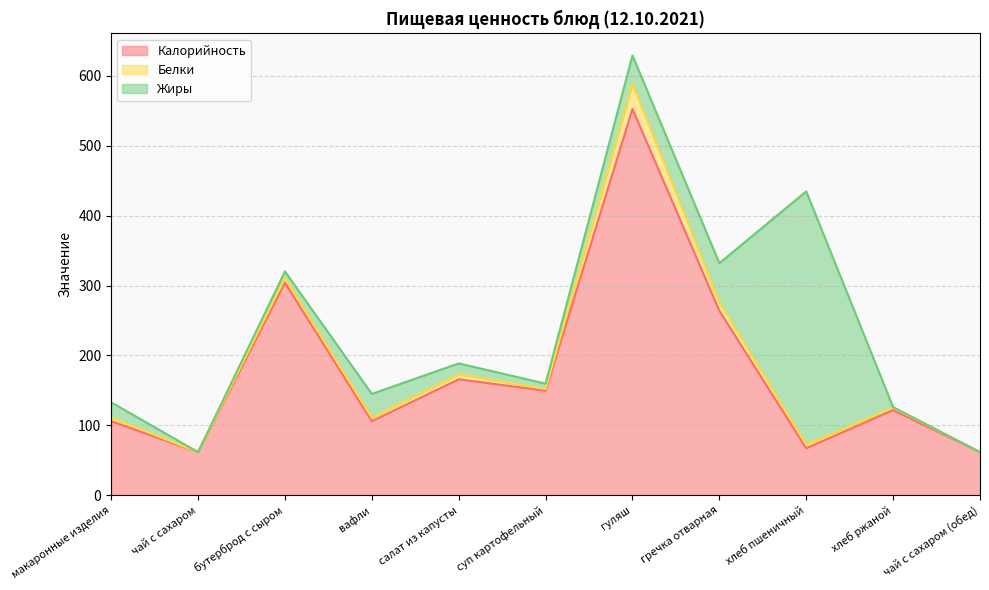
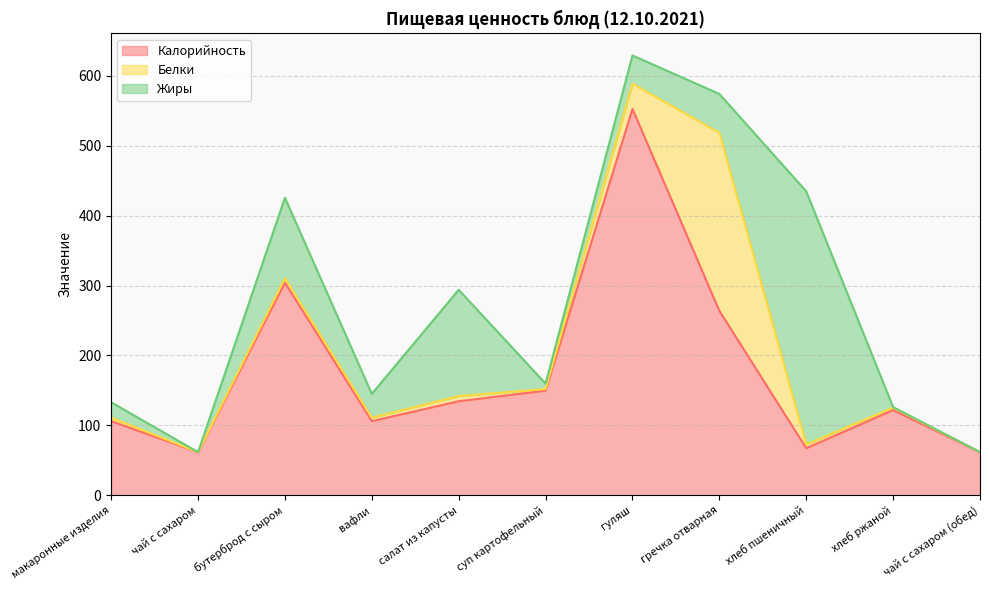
  {
    "Калорийность": {
      "макаронные изделия": 110,
      "бутерброд с сыром": 300,
      "вафли": 110,
-     "салат из капусты": 170,
+     "салат из капусты": 130,
      "гуляш": 550,
      "гречка отварная": 260,
      "хлеб пшеничный": 70
    },
    "Белки": {
      "макаронные изделия": 10,
      "бутерброд с сыром": 10,
      "вафли": 10,
      "салат из капусты": 10,
      "гуляш": 40,
-     "гречка отварная": 10,
+     "гречка отварная": 250,
      "хлеб пшеничный": 10
    },
    "Жиры": {
      "макаронные изделия": 20,
-     "бутерброд с сыром": 10,
+     "бутерброд с сыром": 110,
      "вафли": 30,
-     "салат из капусты": 20,
+     "салат из капусты": 150,
      "суп картофельный": 10,
      "гуляш": 40,
      "гречка отварная": 60,
      "хлеб пшеничный": 360
    }
  }
